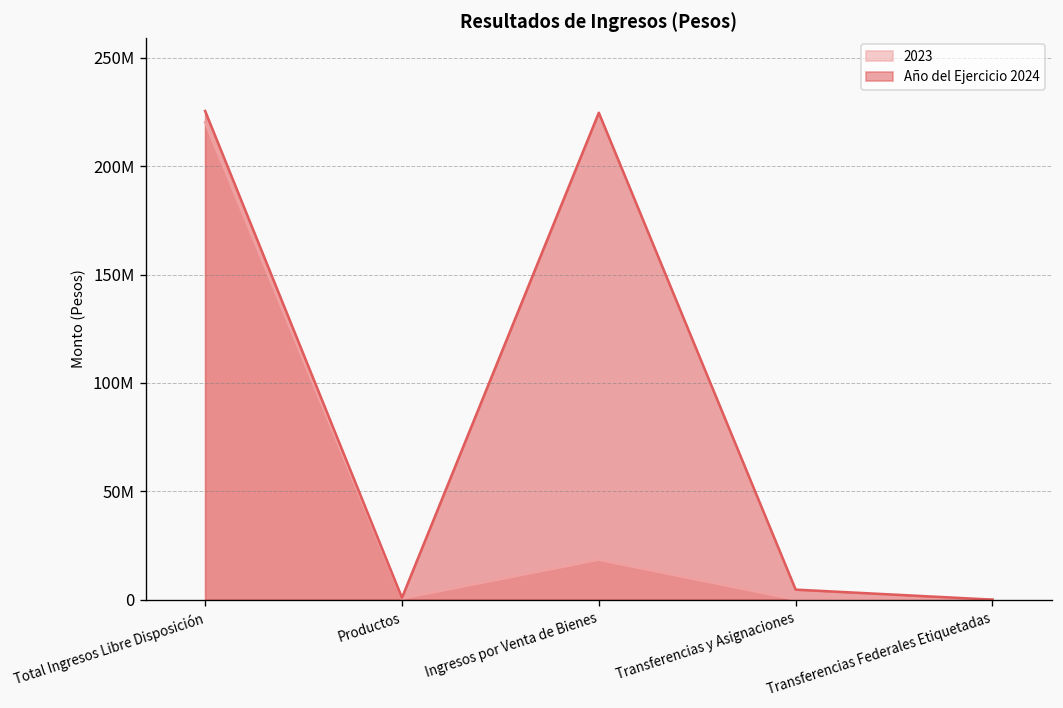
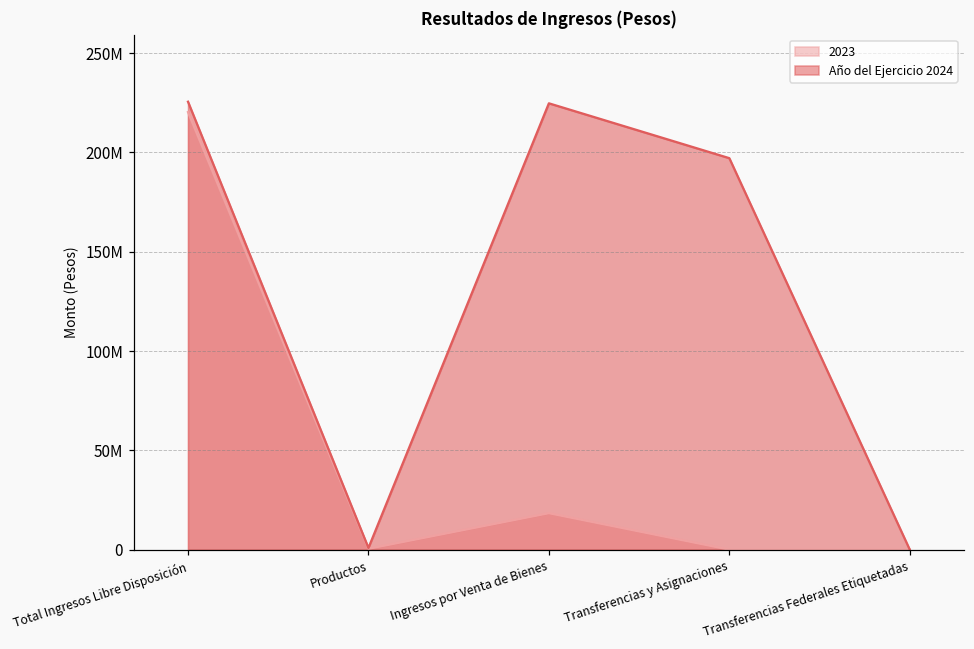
  {
    "2023": {
      "Total Ingresos Libre Disposición": 220000000,
      "Ingresos por Venta de Bienes": 18000000,
      "Transferencias y Asignaciones": 0
    },
    "Año del Ejercicio 2024": {
      "Total Ingresos Libre Disposición": 226000000,
      "Ingresos por Venta de Bienes": 225000000,
-     "Transferencias y Asignaciones": 5000000
+     "Transferencias y Asignaciones": 197000000
    }
  }
